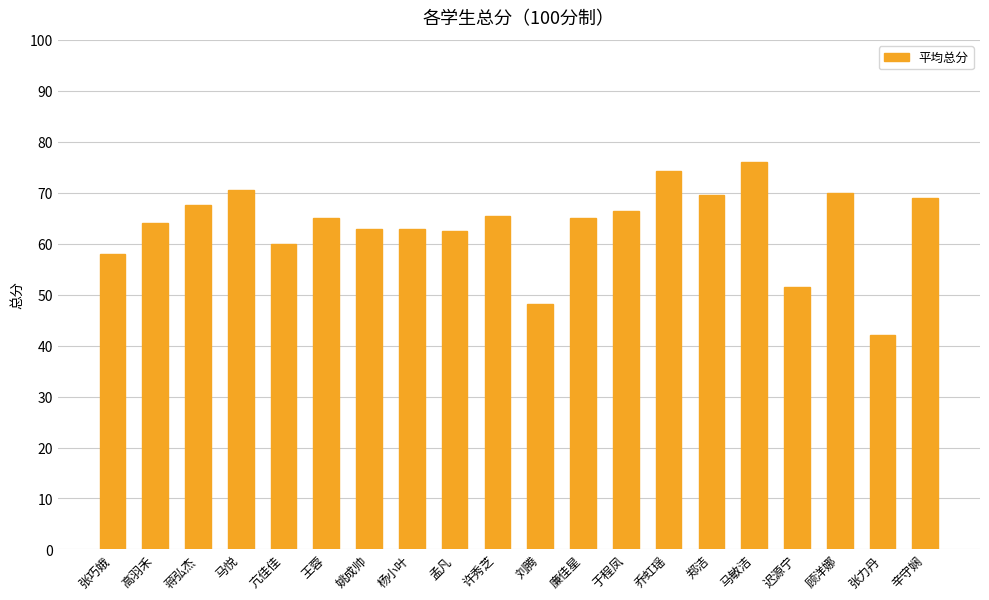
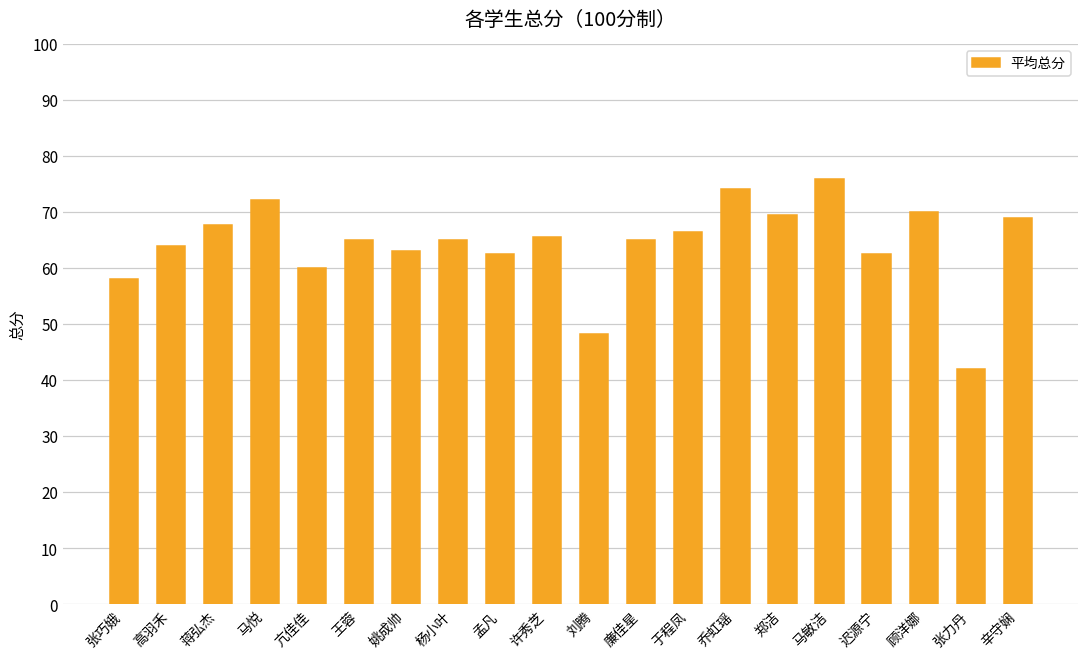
  {
    "张巧娥": 58,
    "高羽禾": 64,
    "蒋弘杰": 68,
-   "马悦": 71,
+   "马悦": 72,
    "亢佳佳": 60,
    "王蓉": 65,
    "姚成帅": 63,
-   "杨小叶": 63,
+   "杨小叶": 65,
    "孟凡": 63,
    "许秀芝": 66,
    "刘腾": 48,
    "廉佳星": 65,
    "于程凤": 67,
    "乔虹瑶": 74,
    "郑洁": 70,
    "马敏洁": 76,
-   "迟源宁": 52,
+   "迟源宁": 63,
    "顾洋娜": 70,
    "张力丹": 42,
    "辛守娴": 69
  }
